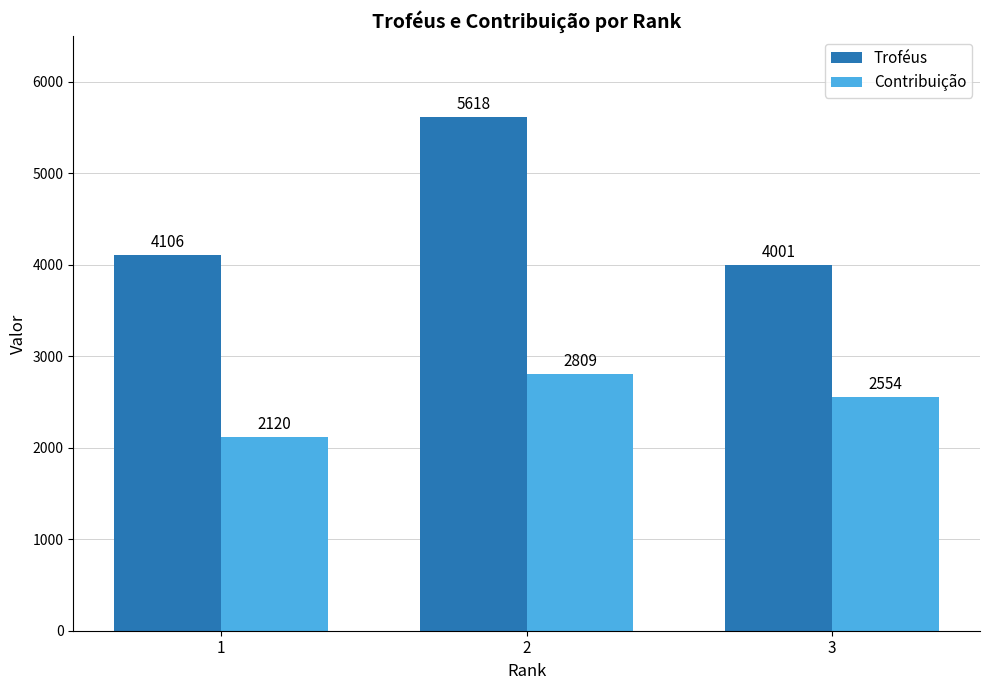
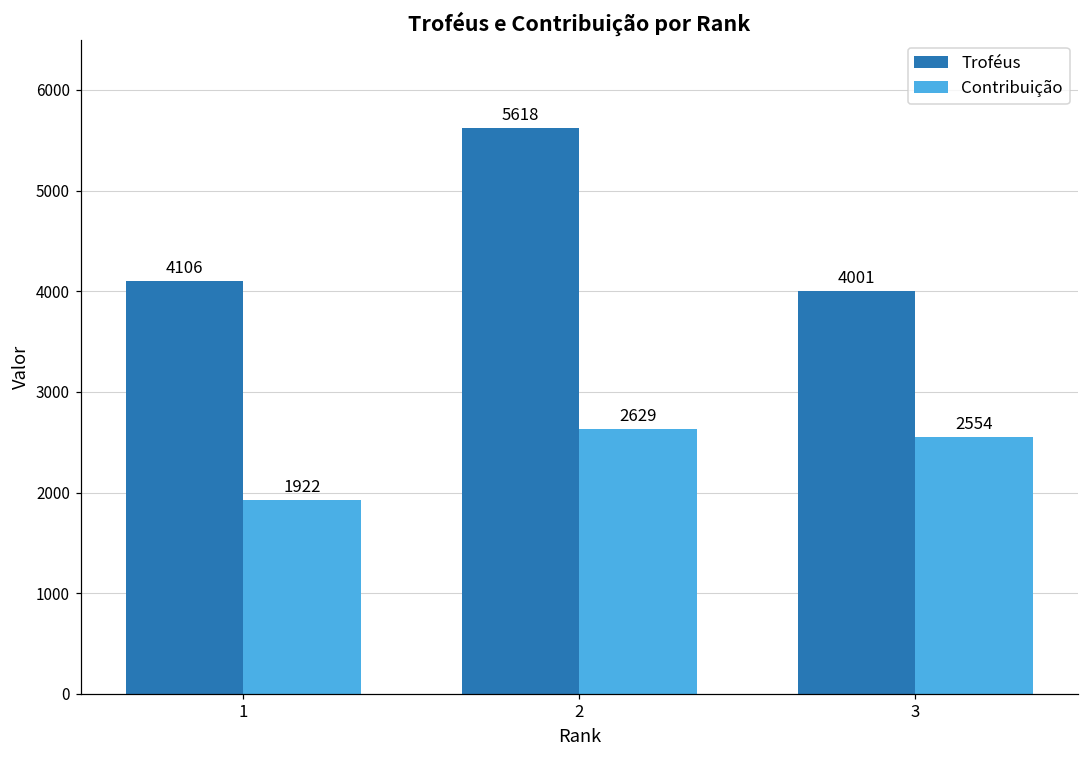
  {
    "Troféus": {
      "1": 4106,
      "2": 5618,
      "3": 4001
    },
    "Contribuição": {
-     "1": 2120,
-     "2": 2809,
+     "1": 1922,
+     "2": 2629,
      "3": 2554
    }
  }
